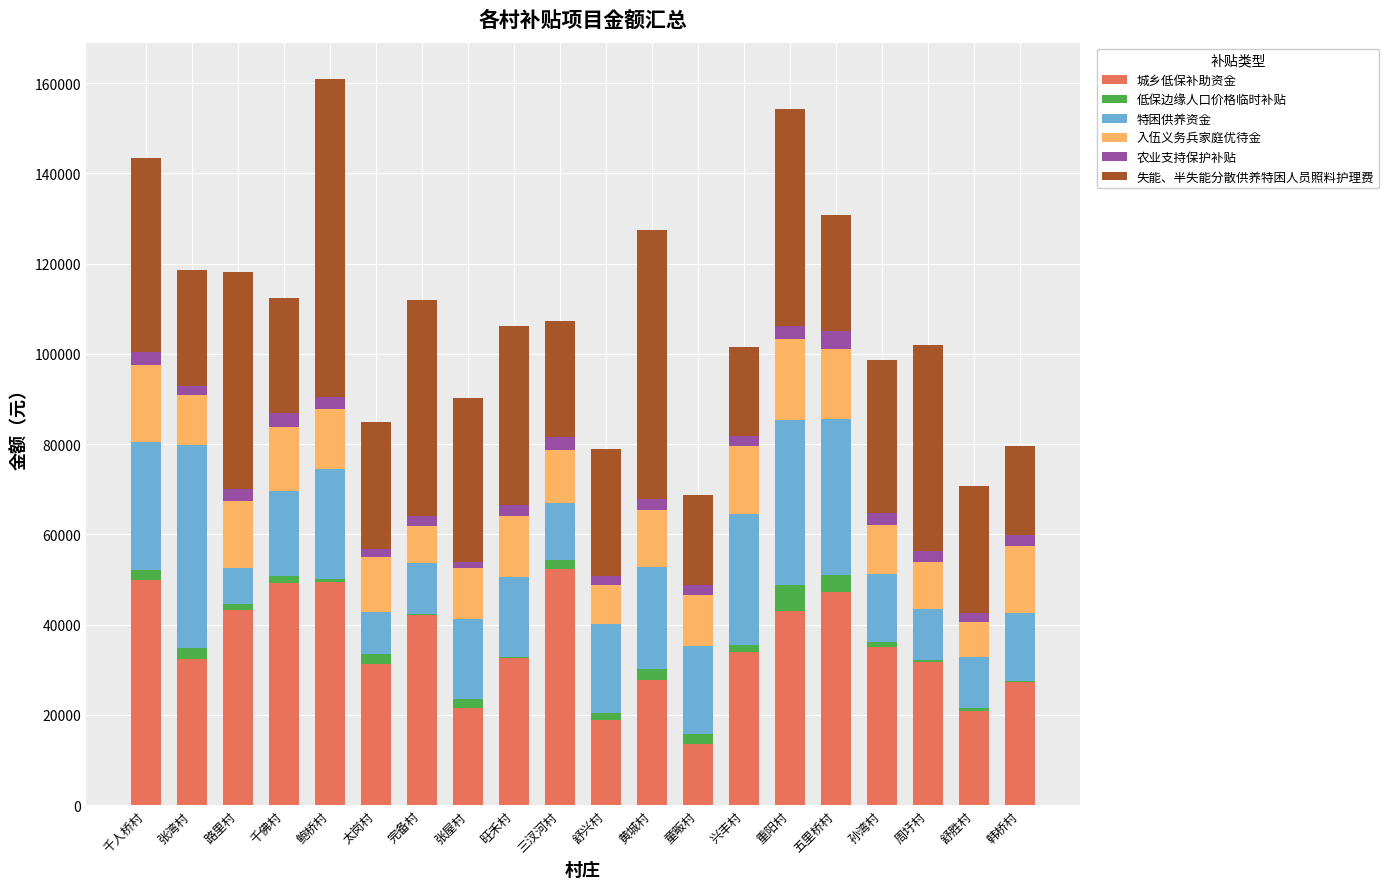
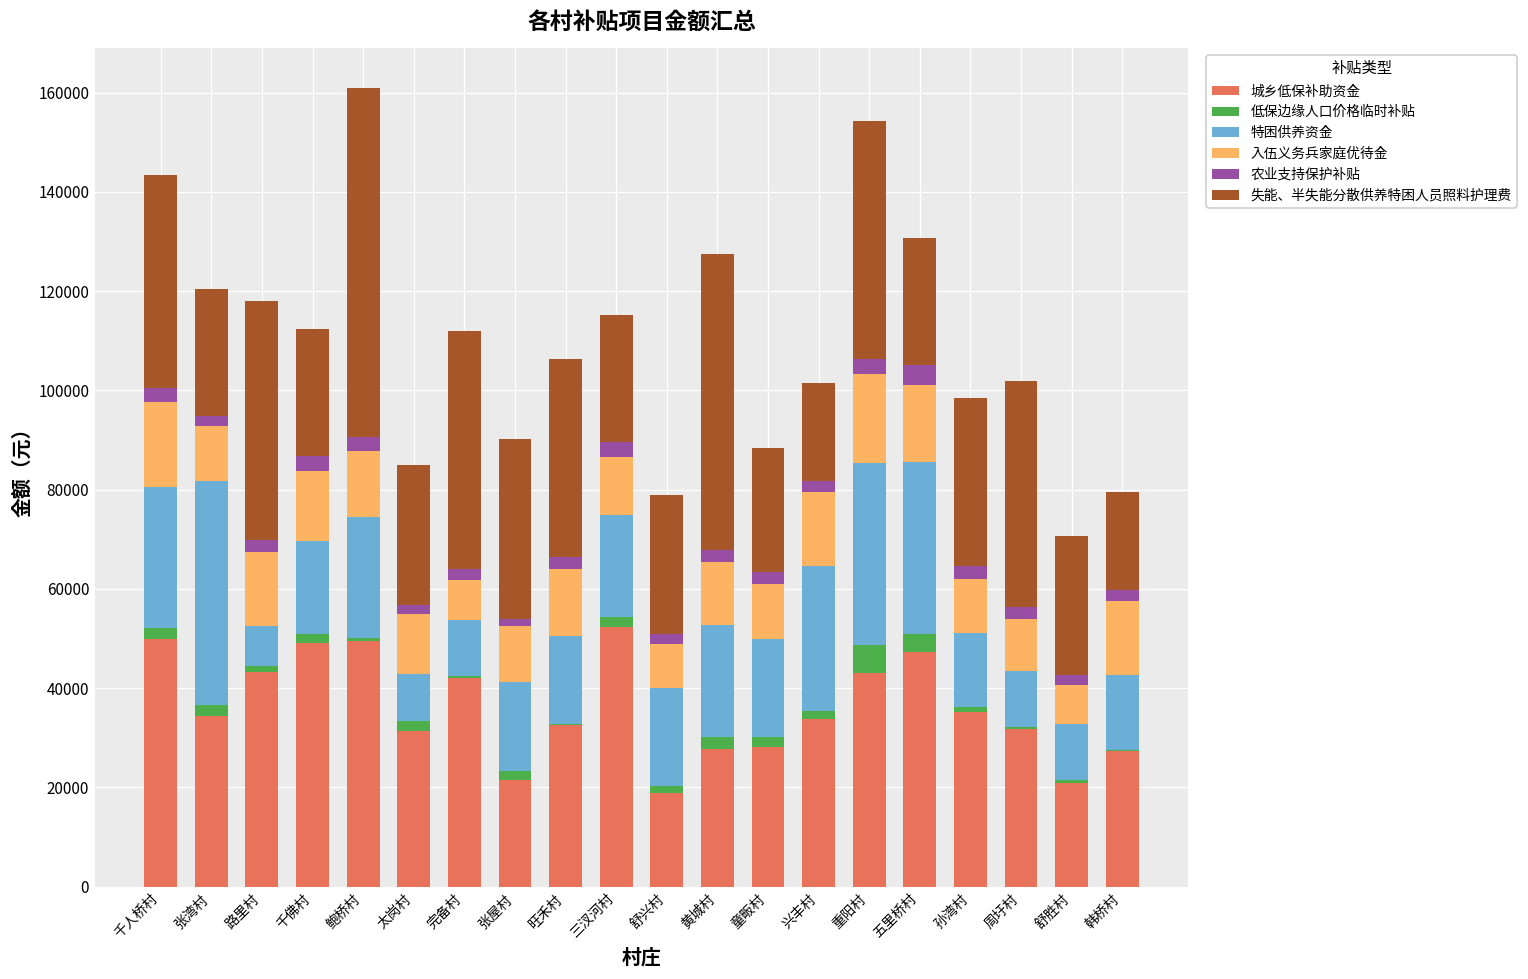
  {
    "城乡低保补助资金": {
      "千人桥村": 50000,
-     "张湾村": 32000,
+     "张湾村": 34000,
      "路里村": 43000,
      "千佛村": 49000,
      "鲍桥村": 49000,
      "太岗村": 31000,
      "完备村": 42000,
      "张屋村": 21000,
      "旺禾村": 32000,
      "三汊河村": 52000,
      "舒兴村": 19000,
      "黄城村": 28000,
-     "童畈村": 14000,
+     "童畈村": 28000,
      "兴丰村": 34000,
      "重阳村": 43000,
      "五里桥村": 47000,
      "孙湾村": 35000,
      "周圩村": 32000,
      "舒胜村": 21000,
      "韩桥村": 27000
    },
    "低保边缘人口价格临时补贴": {
      "千人桥村": 2000,
      "张湾村": 2000,
      "路里村": 1000,
      "千佛村": 2000,
      "鲍桥村": 1000,
      "太岗村": 2000,
      "张屋村": 2000,
      "三汊河村": 2000,
      "舒兴村": 2000,
      "黄城村": 3000,
      "童畈村": 2000,
      "兴丰村": 2000,
      "重阳村": 6000,
      "五里桥村": 4000,
      "孙湾村": 1000,
      "舒胜村": 1000
    },
    "特困供养资金": {
      "千人桥村": 28000,
      "张湾村": 45000,
      "路里村": 8000,
      "千佛村": 19000,
      "鲍桥村": 24000,
      "太岗村": 9000,
      "完备村": 11000,
      "张屋村": 18000,
      "旺禾村": 18000,
-     "三汊河村": 13000,
+     "三汊河村": 21000,
      "舒兴村": 20000,
      "黄城村": 23000,
      "童畈村": 20000,
      "兴丰村": 29000,
      "重阳村": 37000,
      "五里桥村": 35000,
      "孙湾村": 15000,
      "周圩村": 11000,
      "舒胜村": 11000,
      "韩桥村": 15000
    },
    "入伍义务兵家庭优待金": {
      "千人桥村": 17000,
      "张湾村": 11000,
      "路里村": 15000,
      "千佛村": 14000,
      "鲍桥村": 13000,
      "太岗村": 12000,
      "完备村": 8000,
      "张屋村": 11000,
      "旺禾村": 13000,
      "三汊河村": 12000,
      "舒兴村": 9000,
      "黄城村": 13000,
      "童畈村": 11000,
      "兴丰村": 15000,
      "重阳村": 18000,
      "五里桥村": 15000,
      "孙湾村": 11000,
      "周圩村": 11000,
      "舒胜村": 8000,
      "韩桥村": 15000
    },
    "农业支持保护补贴": {
      "千人桥村": 3000,
      "张湾村": 2000,
      "路里村": 3000,
      "千佛村": 3000,
      "鲍桥村": 3000,
      "太岗村": 2000,
      "完备村": 2000,
      "张屋村": 1000,
      "旺禾村": 2000,
      "三汊河村": 3000,
      "舒兴村": 2000,
      "黄城村": 2000,
      "童畈村": 2000,
      "兴丰村": 2000,
      "重阳村": 3000,
      "五里桥村": 4000,
      "孙湾村": 3000,
      "周圩村": 2000,
      "舒胜村": 2000,
      "韩桥村": 2000
    },
    "失能、半失能分散供养特困人员照料护理费": {
      "千人桥村": 43000,
      "张湾村": 26000,
      "路里村": 48000,
      "千佛村": 26000,
      "鲍桥村": 70000,
      "太岗村": 28000,
      "完备村": 48000,
      "张屋村": 36000,
      "旺禾村": 40000,
      "三汊河村": 26000,
      "舒兴村": 28000,
      "黄城村": 60000,
-     "童畈村": 20000,
+     "童畈村": 25000,
      "兴丰村": 20000,
      "重阳村": 48000,
      "五里桥村": 26000,
      "孙湾村": 34000,
      "周圩村": 46000,
      "舒胜村": 28000,
      "韩桥村": 20000
    }
  }
